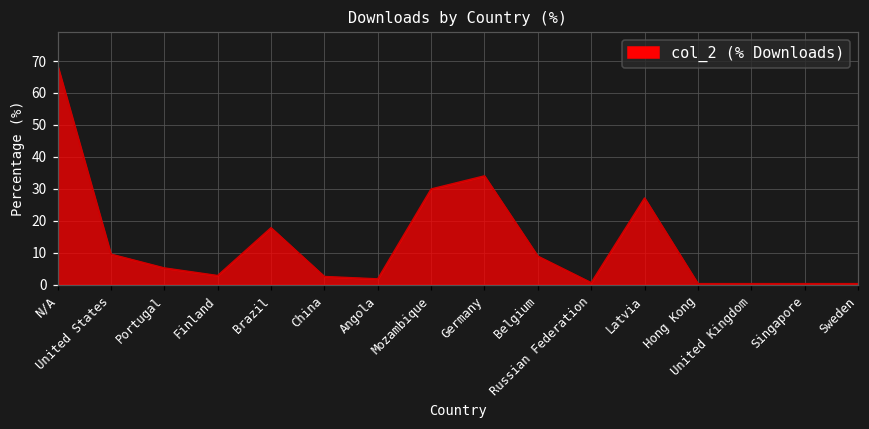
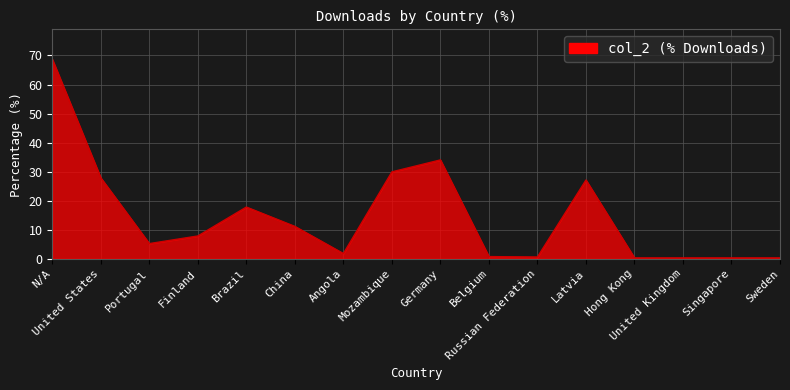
  {
    "N/A": 69,
-   "United States": 10,
+   "United States": 28,
    "Portugal": 5,
-   "Finland": 3,
+   "Finland": 8,
    "Brazil": 18,
-   "China": 3,
+   "China": 11,
    "Angola": 2,
    "Mozambique": 30,
    "Germany": 34,
-   "Belgium": 9,
+   "Belgium": 1,
    "Russian Federation": 1,
    "Latvia": 27,
    "Hong Kong": 0,
    "United Kingdom": 0,
    "Singapore": 0,
    "Sweden": 0
  }
